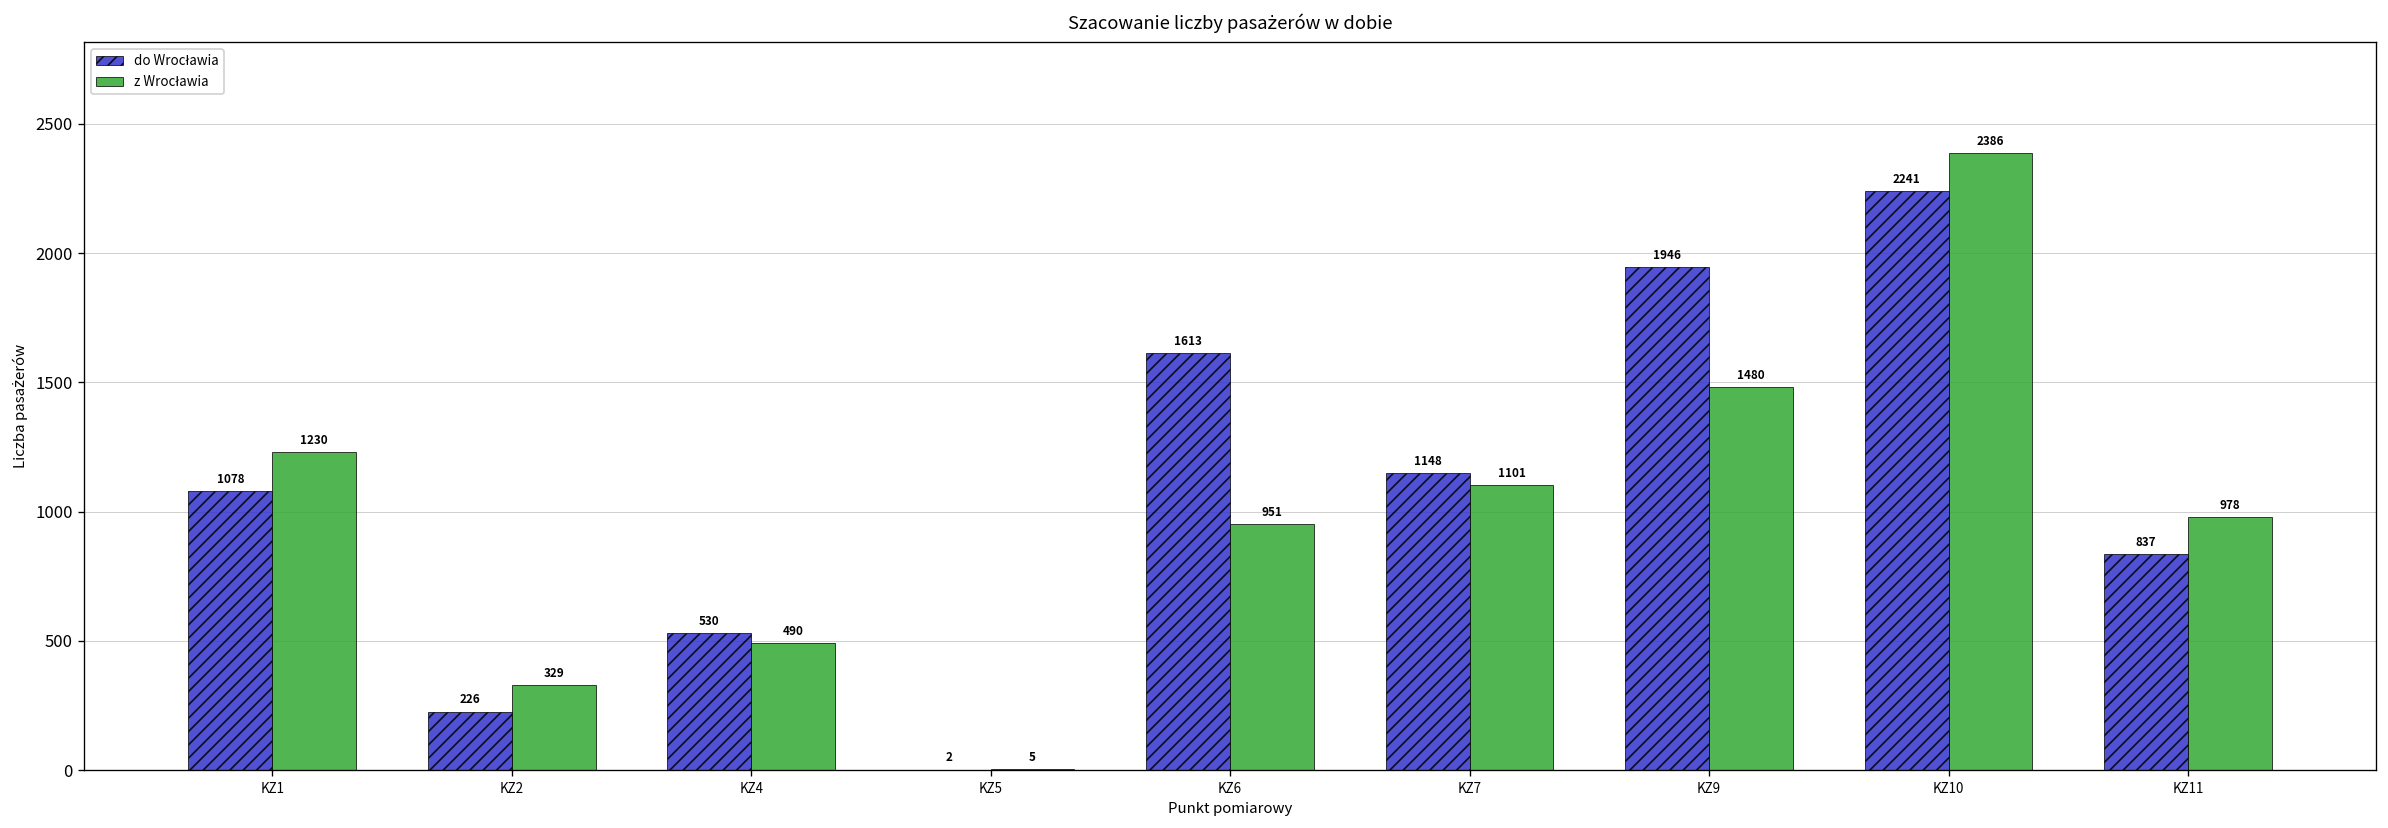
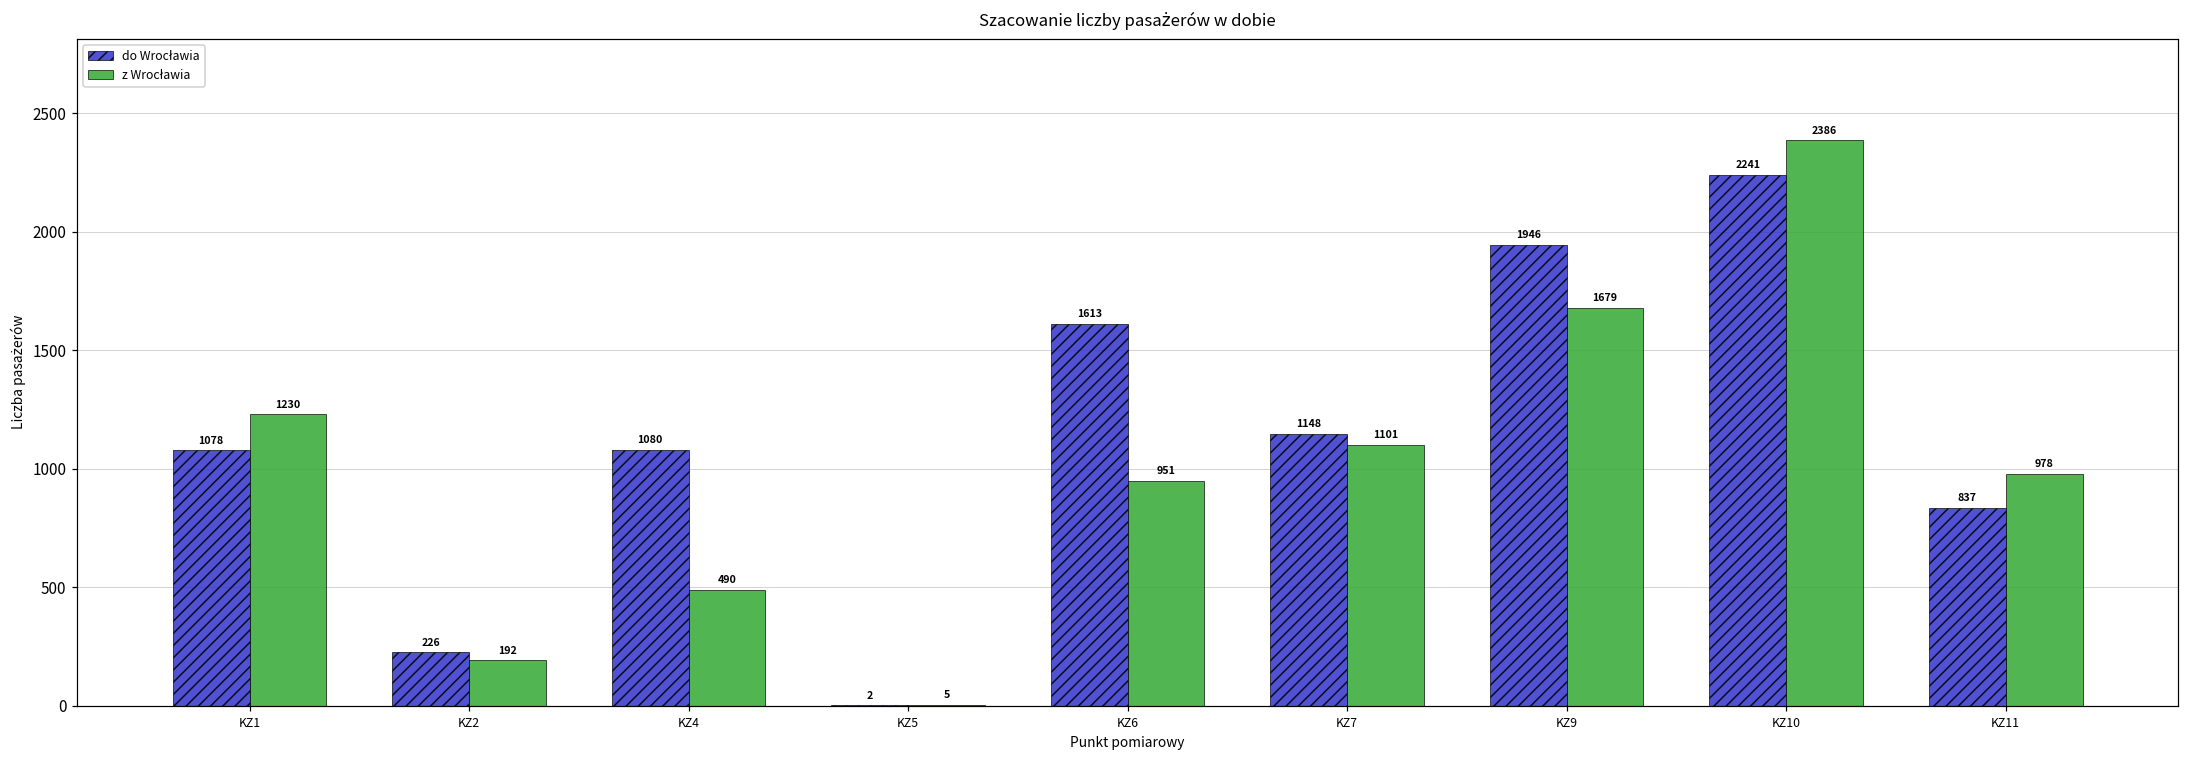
  {
    "do Wrocławia": {
      "KZ1": 1078,
      "KZ2": 226,
-     "KZ4": 530,
+     "KZ4": 1080,
      "KZ5": 2,
      "KZ6": 1613,
      "KZ7": 1148,
      "KZ9": 1946,
      "KZ10": 2241,
      "KZ11": 837
    },
    "z Wrocławia": {
      "KZ1": 1230,
-     "KZ2": 329,
+     "KZ2": 192,
      "KZ4": 490,
      "KZ5": 5,
      "KZ6": 951,
      "KZ7": 1101,
-     "KZ9": 1480,
+     "KZ9": 1679,
      "KZ10": 2386,
      "KZ11": 978
    }
  }
